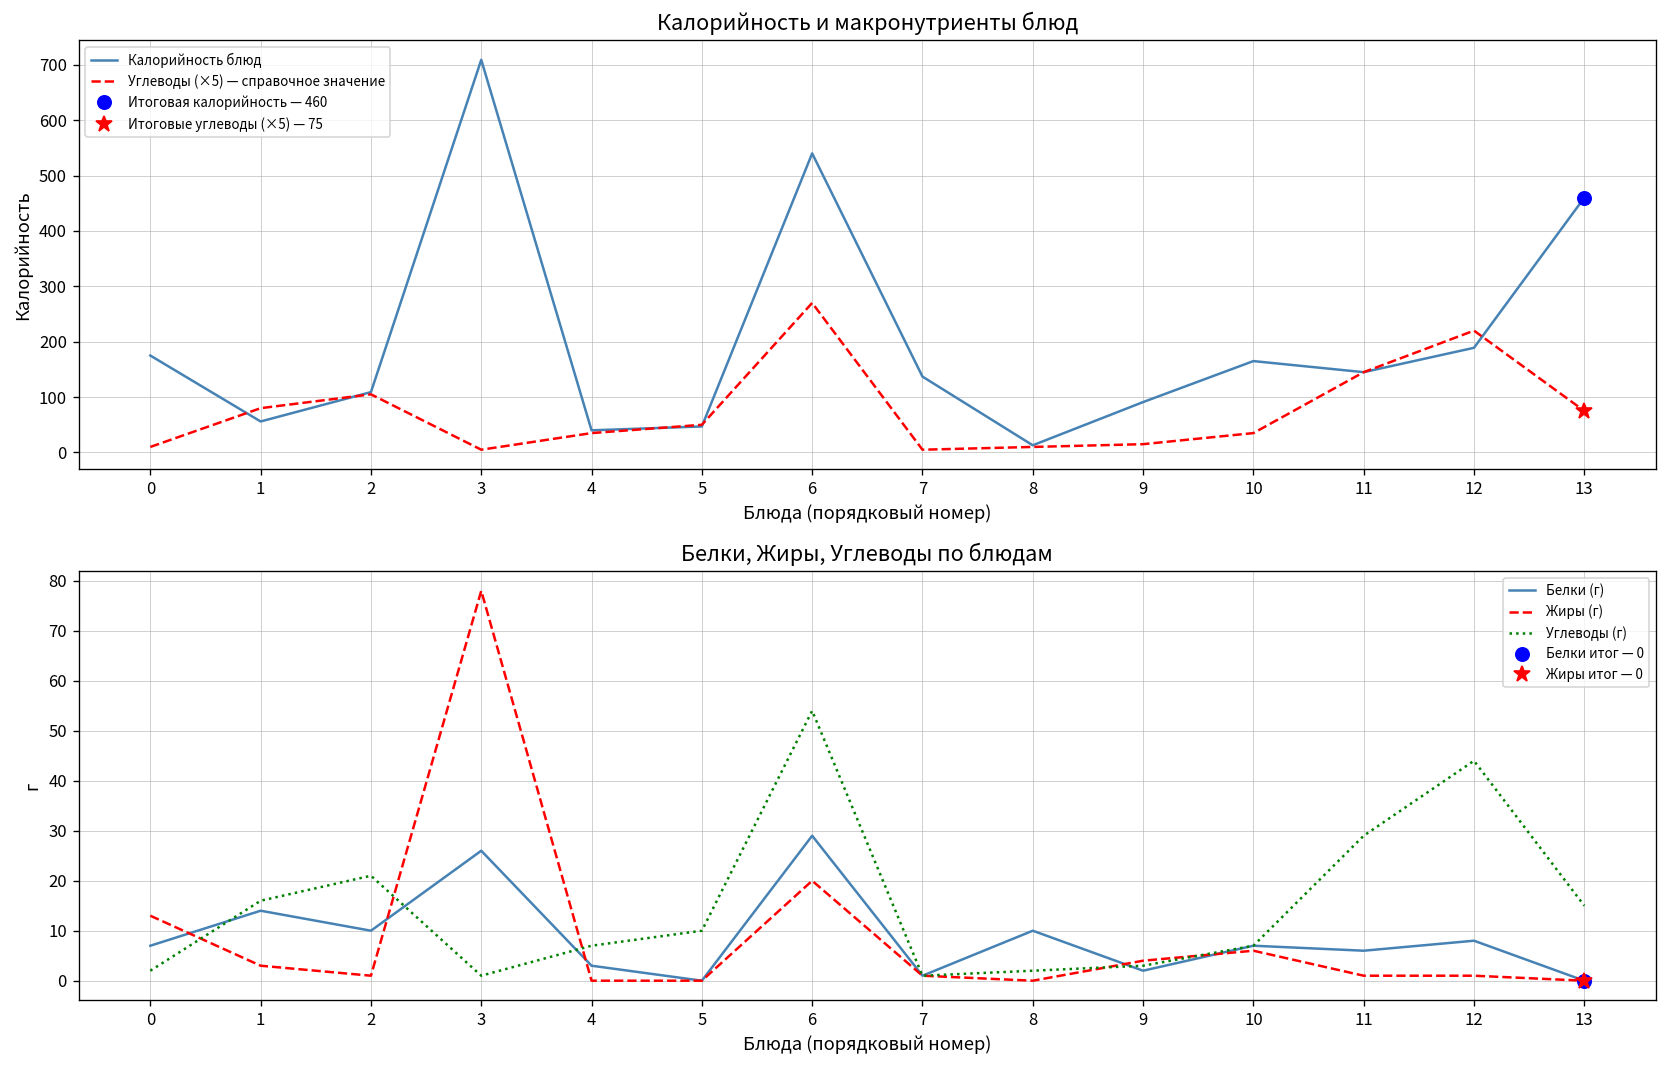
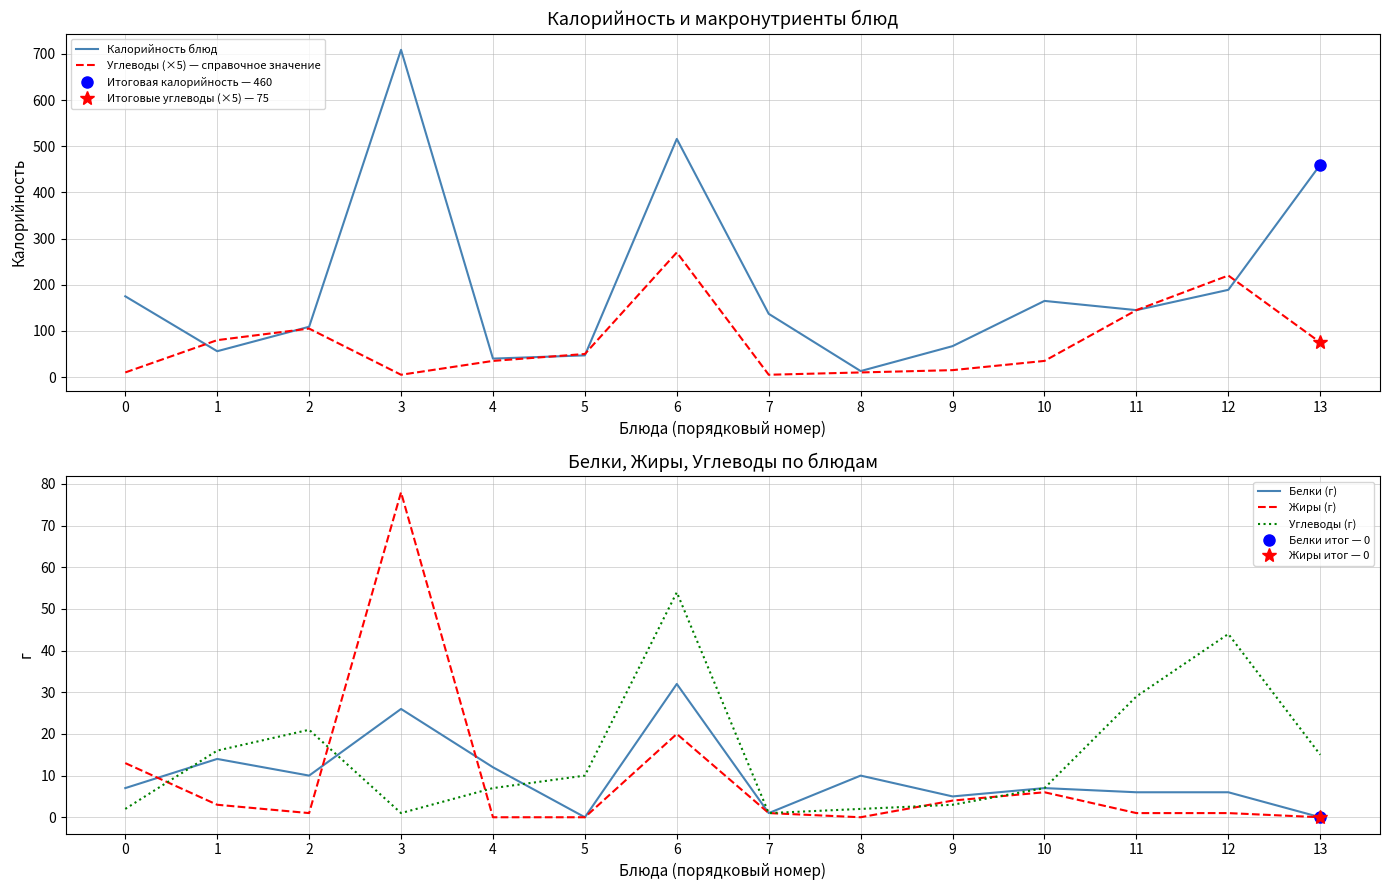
  {
    "Калорийность и макронутриенты блюд": {
      "Калорийность блюд": {
        "0": 180,
        "1": 60,
        "3": 710,
-       "6": 540,
+       "6": 520,
        "7": 140,
-       "9": 90,
+       "9": 70,
        "10": 170,
        "12": 190
      }
    },
    "Белки, Жиры, Углеводы по блюдам": {
      "Белки (г)": {
        "0": 7,
        "1": 14,
        "2": 10,
        "3": 26,
-       "4": 3,
-       "6": 29,
+       "4": 12,
+       "6": 32,
        "8": 10,
-       "9": 2,
+       "9": 5,
        "11": 6,
-       "12": 8
+       "12": 6
      },
      "Углеводы (г)": {
        "0": 2,
        "1": 16,
        "2": 21,
        "3": 1,
        "4": 7,
        "5": 10,
        "6": 54,
        "8": 2,
        "9": 3,
        "11": 29,
        "12": 44,
        "13": 15
      }
    }
  }
